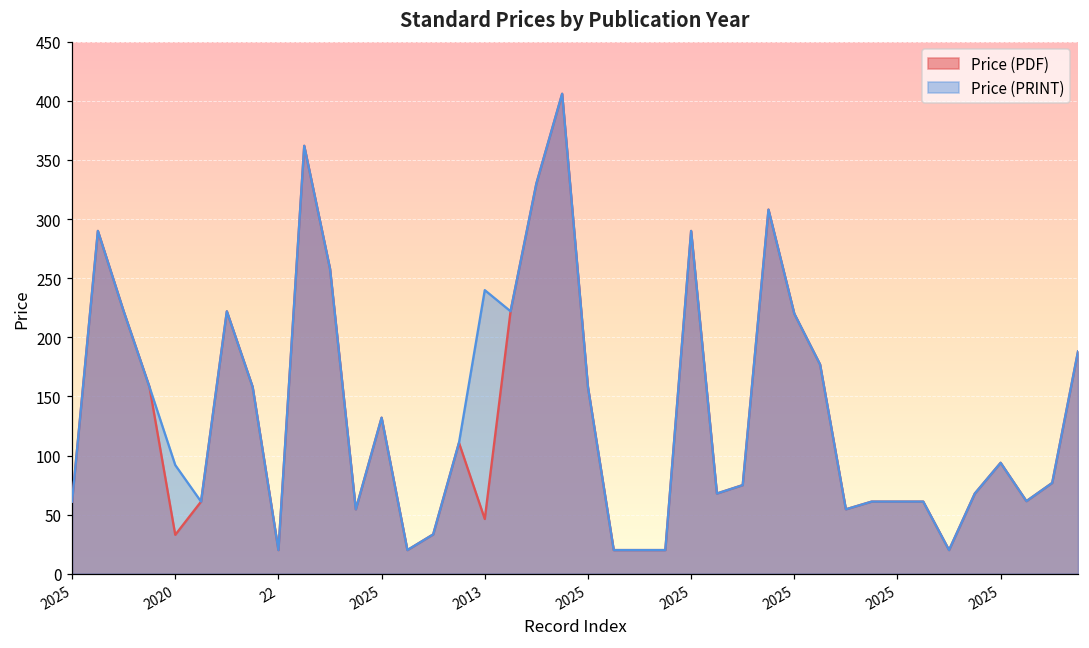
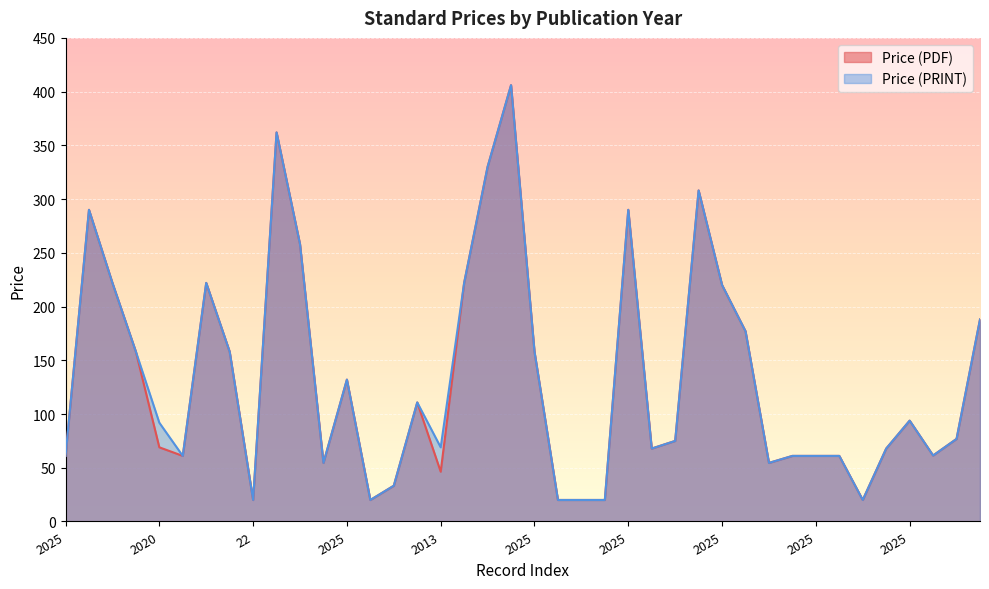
  {
    "Price (PDF)": {
-     "2020": 33,
+     "2020": 69,
      "2013": 46
    },
    "Price (PRINT)": {
      "2020": 92,
-     "2013": 240
+     "2013": 69
    }
  }
